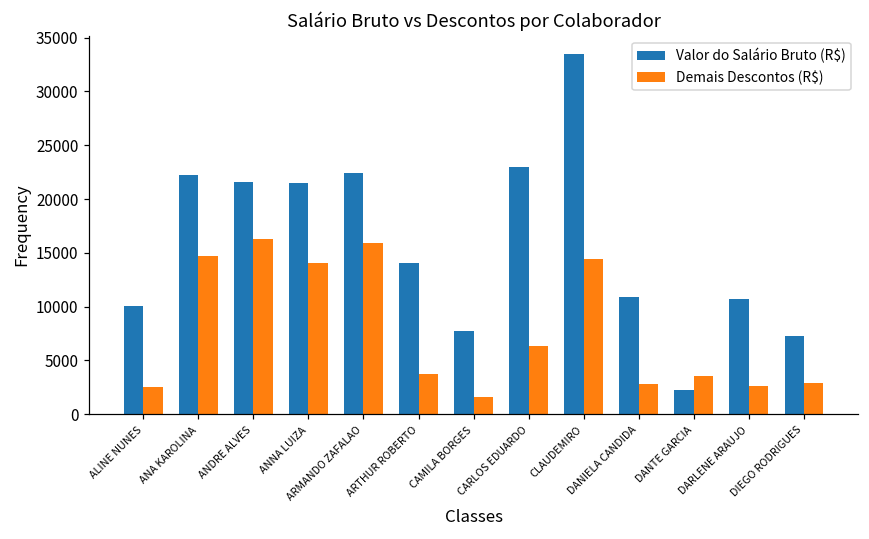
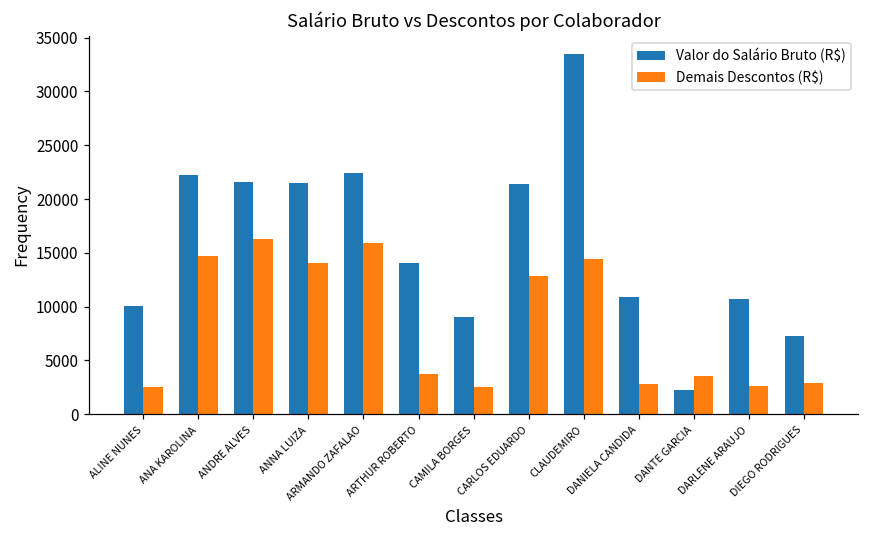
  {
    "Valor do Salário Bruto (R$)": {
      "ALINE NUNES": 10000,
      "ANA KAROLINA": 22000,
      "ANDRE ALVES": 22000,
      "ANNA LUIZA": 22000,
      "ARMANDO ZAFALAO": 22000,
      "ARTHUR ROBERTO": 14000,
-     "CAMILA BORGES": 8000,
-     "CARLOS EDUARDO": 23000,
+     "CAMILA BORGES": 9000,
+     "CARLOS EDUARDO": 21000,
      "CLAUDEMIRO": 34000,
      "DANIELA CANDIDA": 11000,
      "DANTE GARCIA": 2000,
      "DARLENE ARAUJO": 11000,
      "DIEGO RODRIGUES": 7000
    },
    "Demais Descontos (R$)": {
      "ALINE NUNES": 2000,
      "ANA KAROLINA": 15000,
      "ANDRE ALVES": 16000,
      "ANNA LUIZA": 14000,
      "ARMANDO ZAFALAO": 16000,
      "ARTHUR ROBERTO": 4000,
-     "CAMILA BORGES": 2000,
-     "CARLOS EDUARDO": 6000,
+     "CAMILA BORGES": 3000,
+     "CARLOS EDUARDO": 13000,
      "CLAUDEMIRO": 14000,
      "DANIELA CANDIDA": 3000,
      "DANTE GARCIA": 4000,
      "DARLENE ARAUJO": 3000,
      "DIEGO RODRIGUES": 3000
    }
  }
